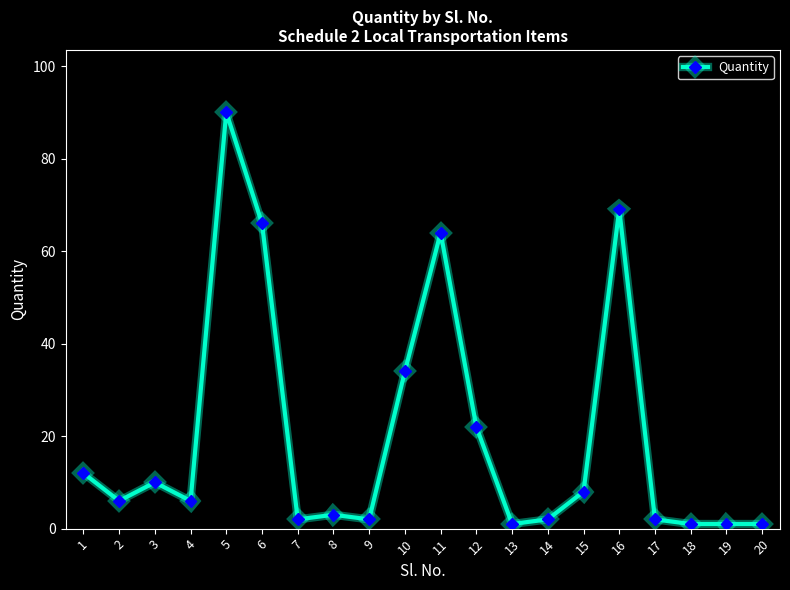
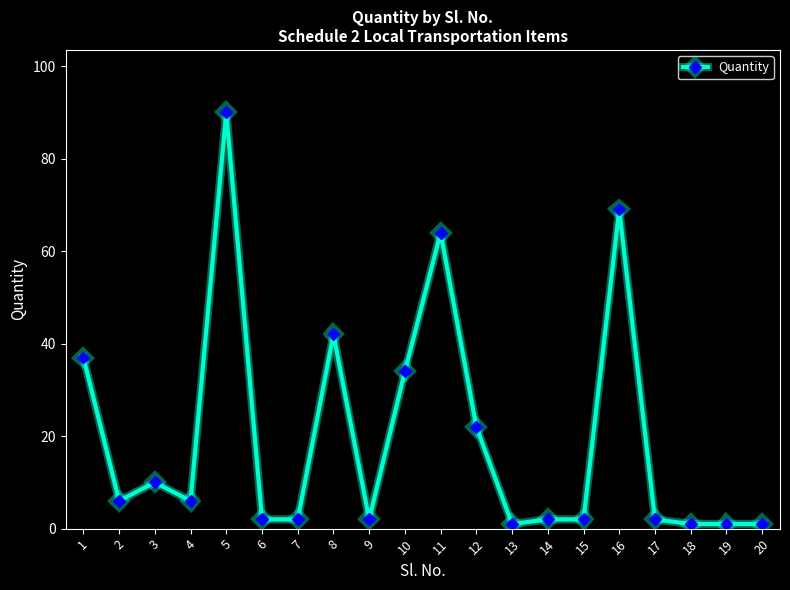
  {
-   "1": 12,
+   "1": 37,
    "2": 6,
    "3": 10,
    "4": 6,
    "5": 90,
-   "6": 66,
+   "6": 2,
    "7": 2,
-   "8": 3,
+   "8": 42,
    "9": 2,
    "10": 34,
    "11": 64,
    "12": 22,
    "13": 1,
    "14": 2,
-   "15": 8,
+   "15": 2,
    "16": 69,
    "17": 2,
    "18": 1,
    "19": 1,
    "20": 1
  }
